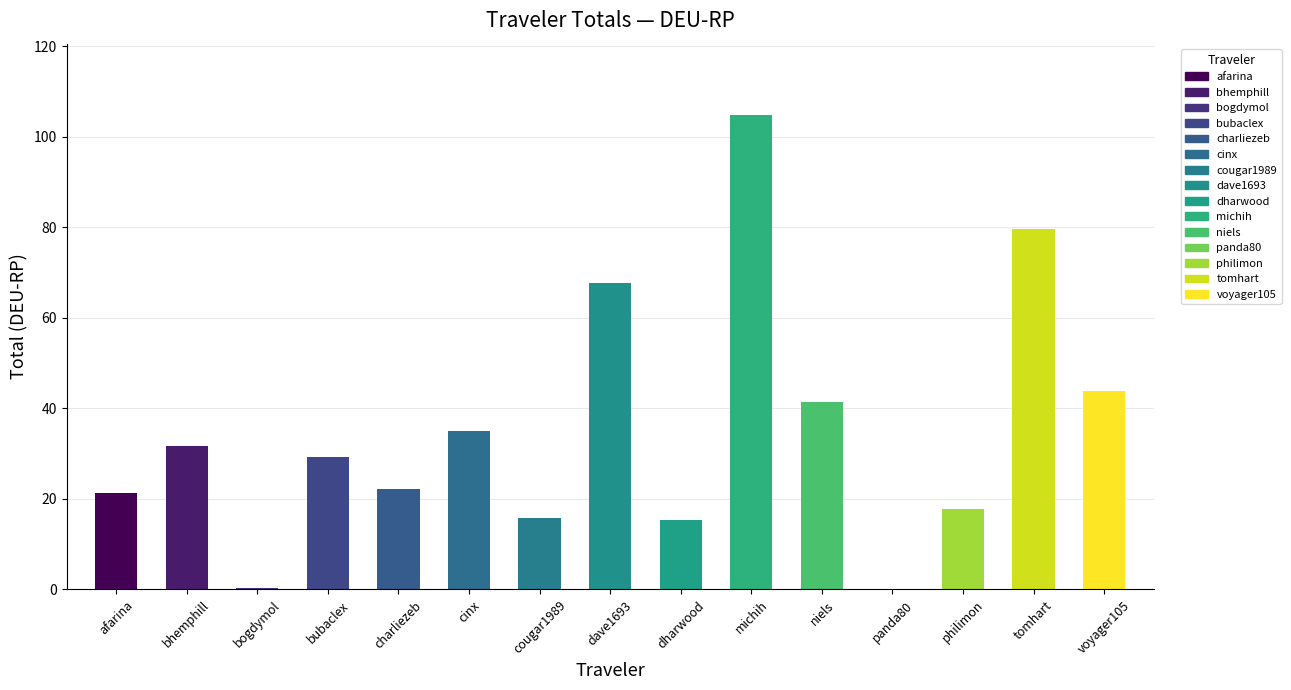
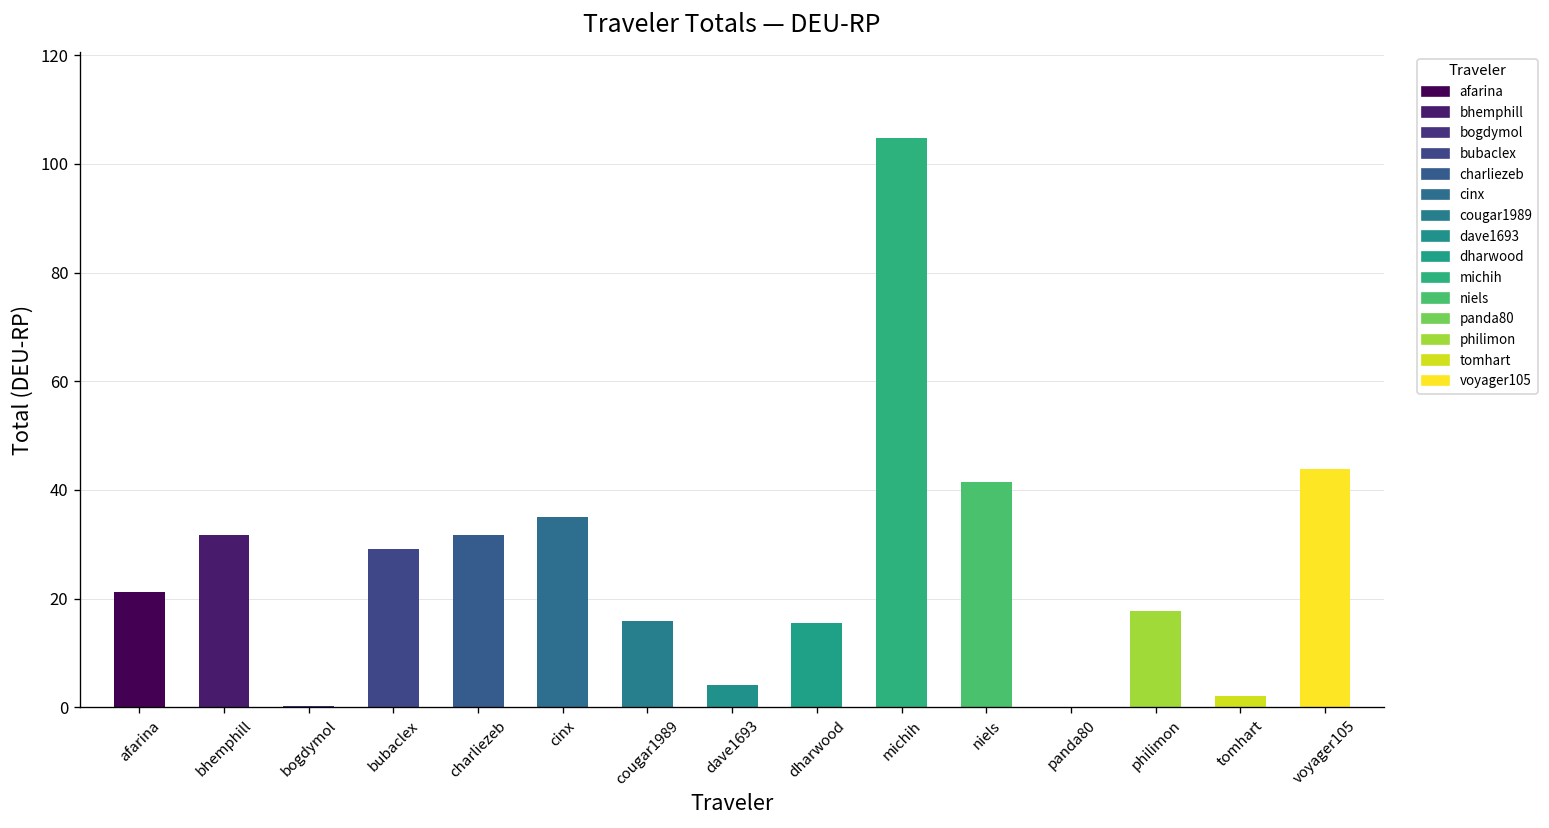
  {
    "afarina": 21,
    "bhemphill": 32,
    "bubaclex": 29,
-   "charliezeb": 22,
+   "charliezeb": 32,
    "cinx": 35,
    "cougar1989": 16,
-   "dave1693": 68,
+   "dave1693": 4,
    "dharwood": 15,
    "michih": 105,
    "niels": 42,
    "philimon": 18,
-   "tomhart": 80,
+   "tomhart": 2,
    "voyager105": 44
  }
